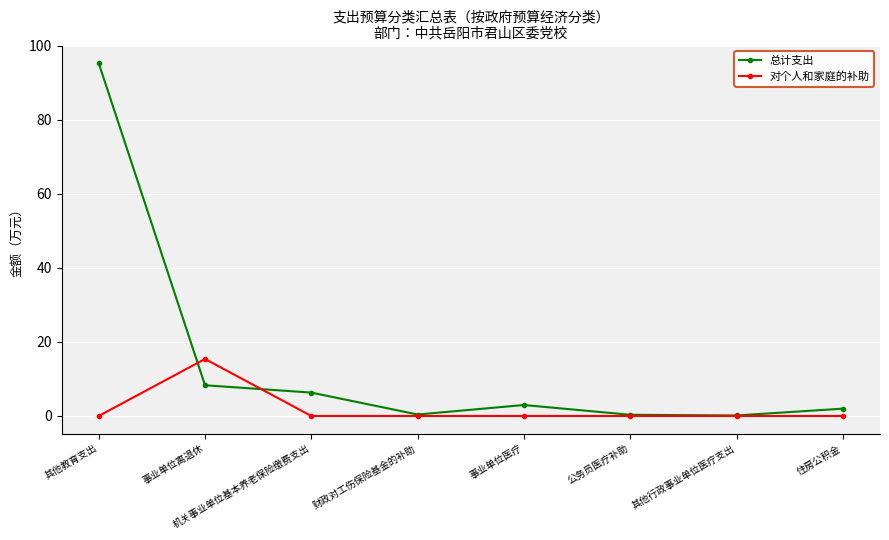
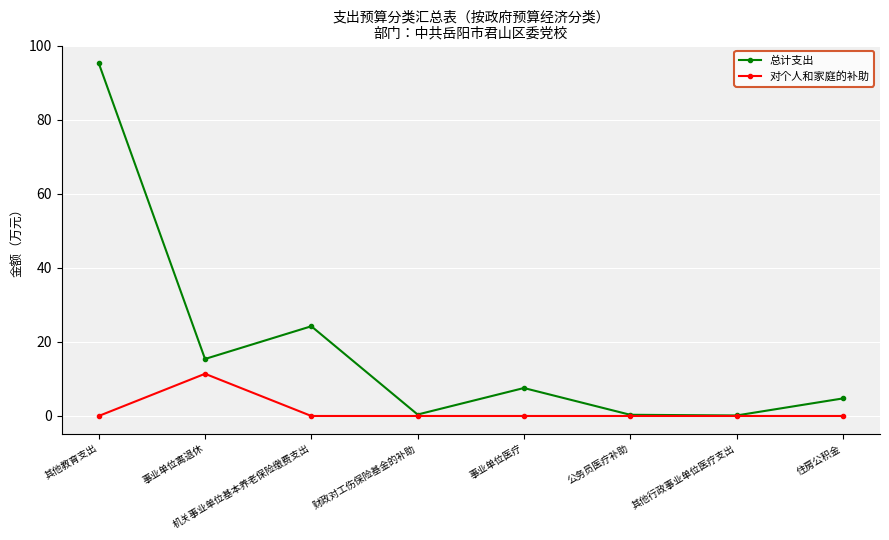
  {
    "总计支出": {
      "其他教育支出": 95,
-     "事业单位离退休": 8,
-     "机关事业单位基本养老保险缴费支出": 6,
-     "事业单位医疗": 3,
-     "住房公积金": 2
+     "事业单位离退休": 15,
+     "机关事业单位基本养老保险缴费支出": 24,
+     "事业单位医疗": 8,
+     "住房公积金": 5
    },
    "对个人和家庭的补助": {
      "其他教育支出": 0,
-     "事业单位离退休": 15,
+     "事业单位离退休": 11,
      "机关事业单位基本养老保险缴费支出": 0,
      "事业单位医疗": 0,
      "住房公积金": 0
    }
  }
